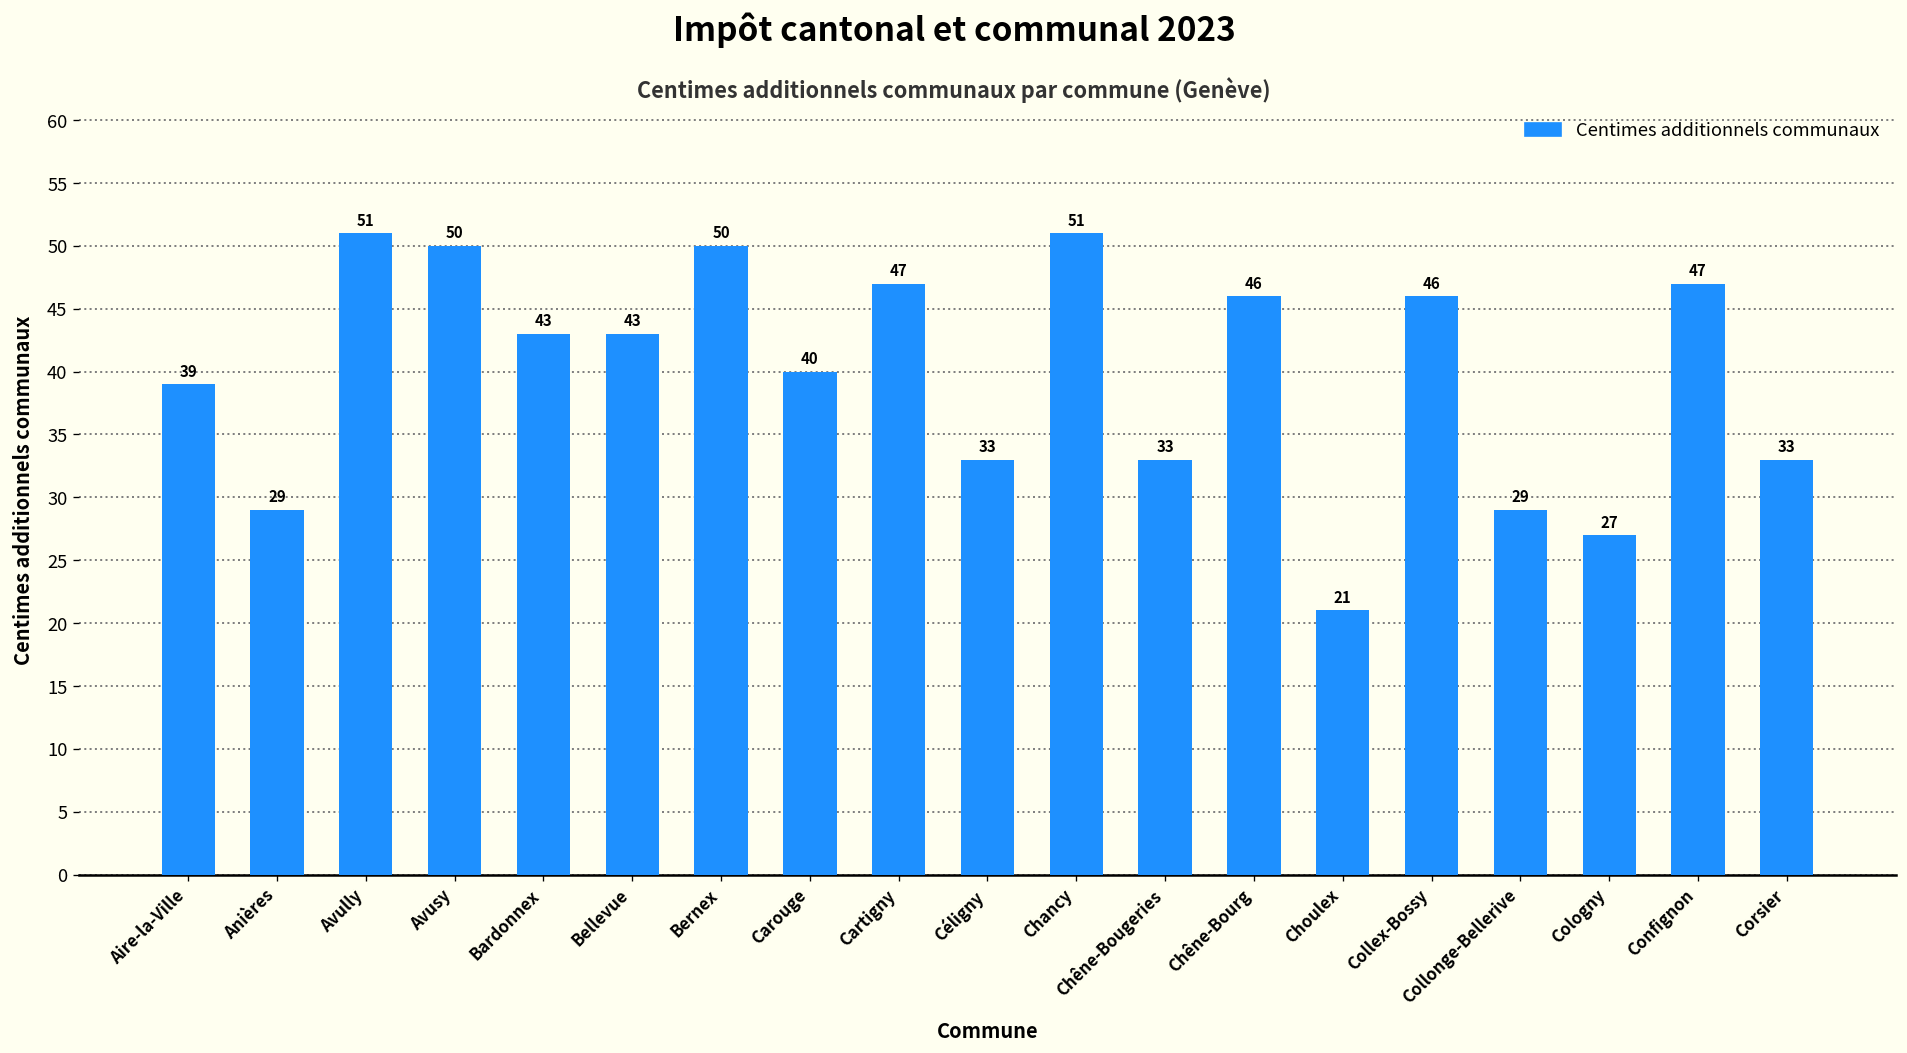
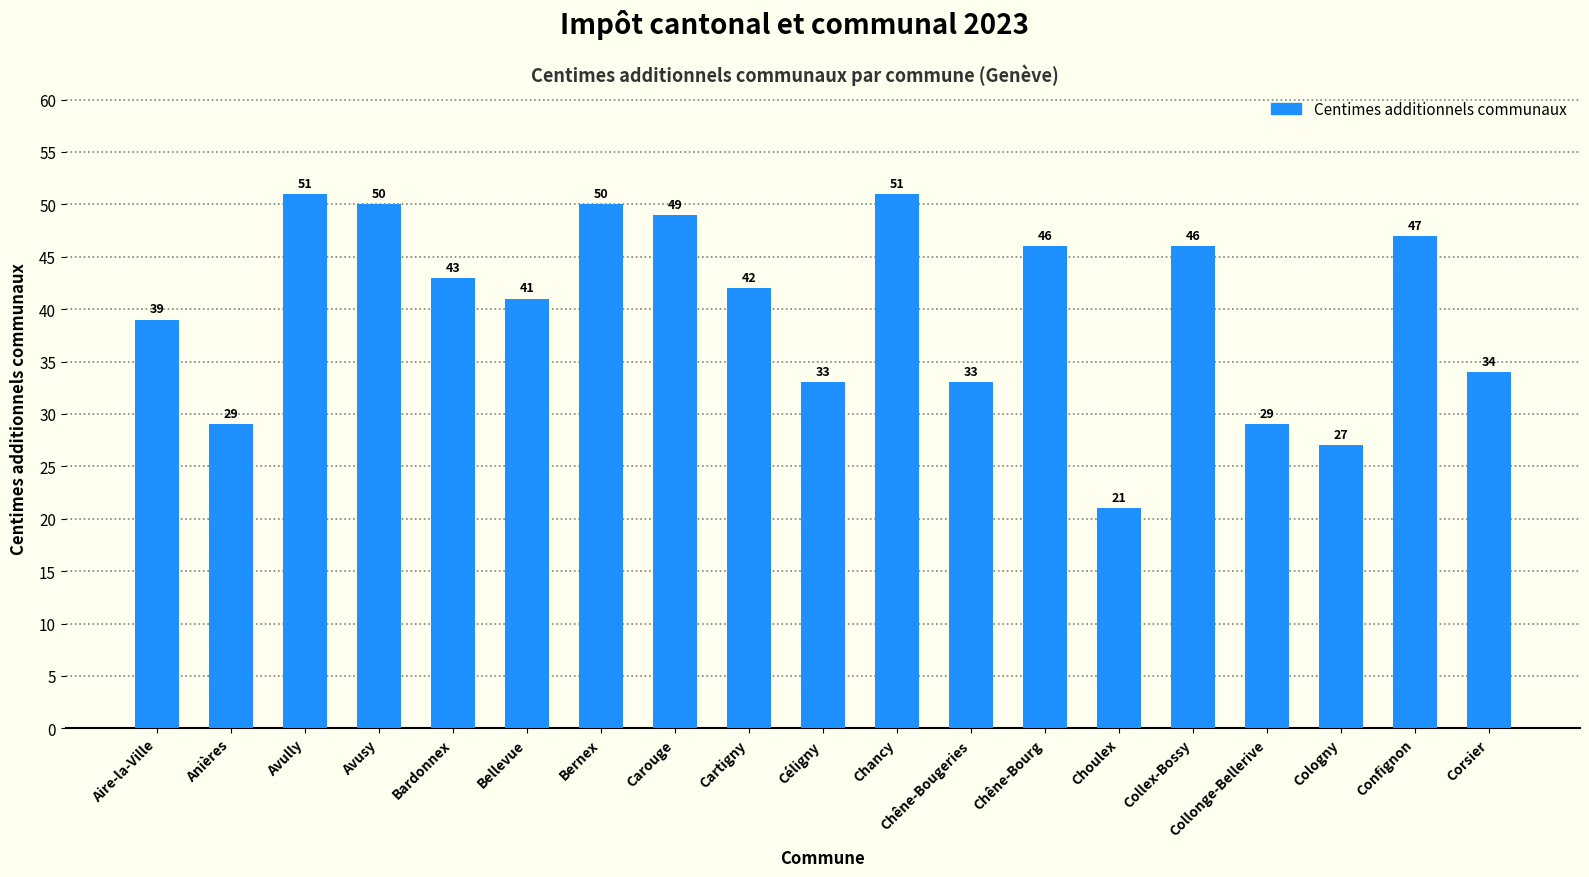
  {
    "Aire-la-Ville": 39,
    "Anières": 29,
    "Avully": 51,
    "Avusy": 50,
    "Bardonnex": 43,
-   "Bellevue": 43,
+   "Bellevue": 41,
    "Bernex": 50,
-   "Carouge": 40,
-   "Cartigny": 47,
+   "Carouge": 49,
+   "Cartigny": 42,
    "Céligny": 33,
    "Chancy": 51,
    "Chêne-Bougeries": 33,
    "Chêne-Bourg": 46,
    "Choulex": 21,
    "Collex-Bossy": 46,
    "Collonge-Bellerive": 29,
    "Cologny": 27,
    "Confignon": 47,
-   "Corsier": 33
+   "Corsier": 34
  }
